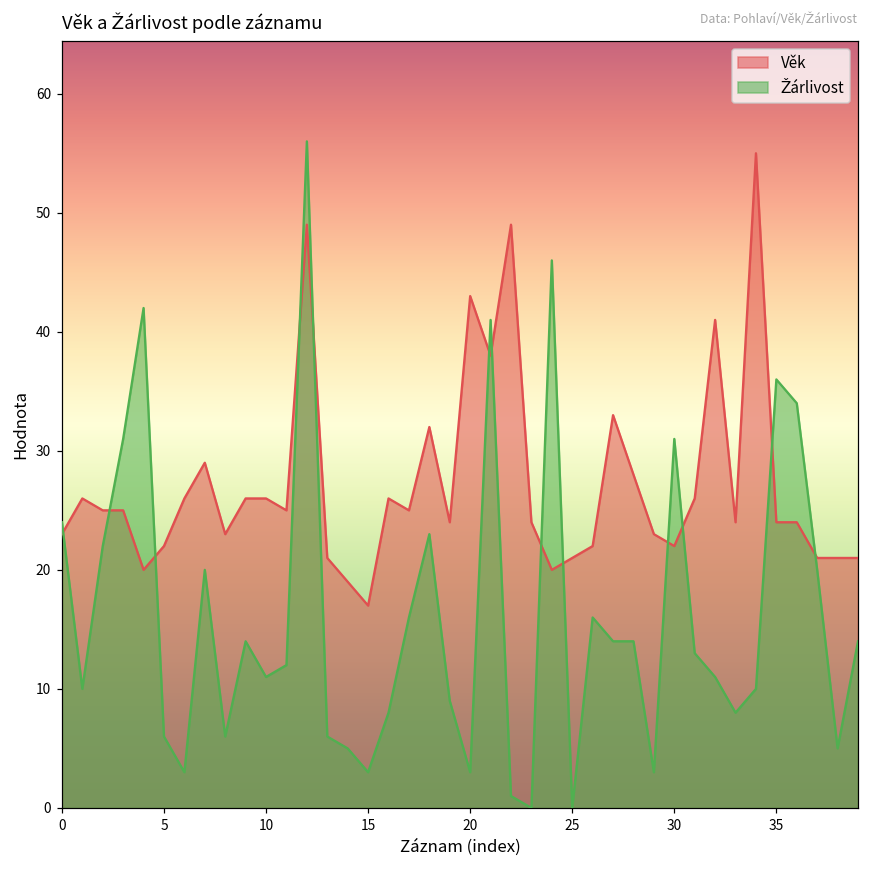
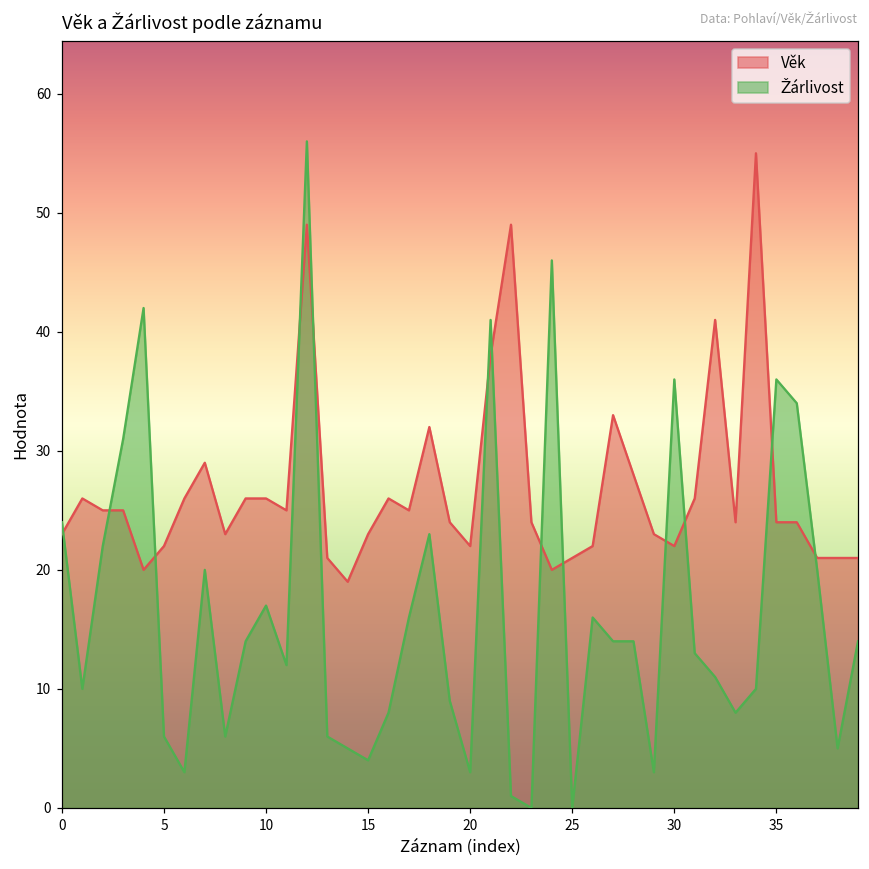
  {
    "Věk": {
      "0": 23,
      "5": 22,
      "10": 26,
-     "15": 17,
-     "20": 43,
+     "15": 23,
+     "20": 22,
      "25": 21,
      "30": 22,
      "35": 24
    },
    "Žárlivost": {
      "0": 24,
      "5": 6,
-     "10": 11,
-     "15": 3,
+     "10": 17,
+     "15": 4,
      "20": 3,
      "25": 0,
-     "30": 31,
+     "30": 36,
      "35": 36
    }
  }
